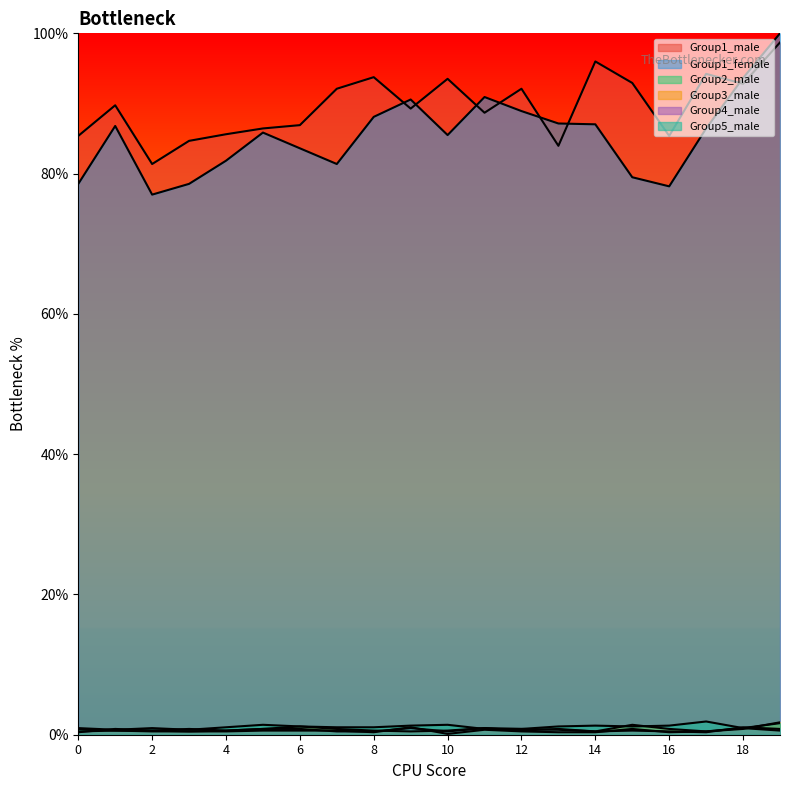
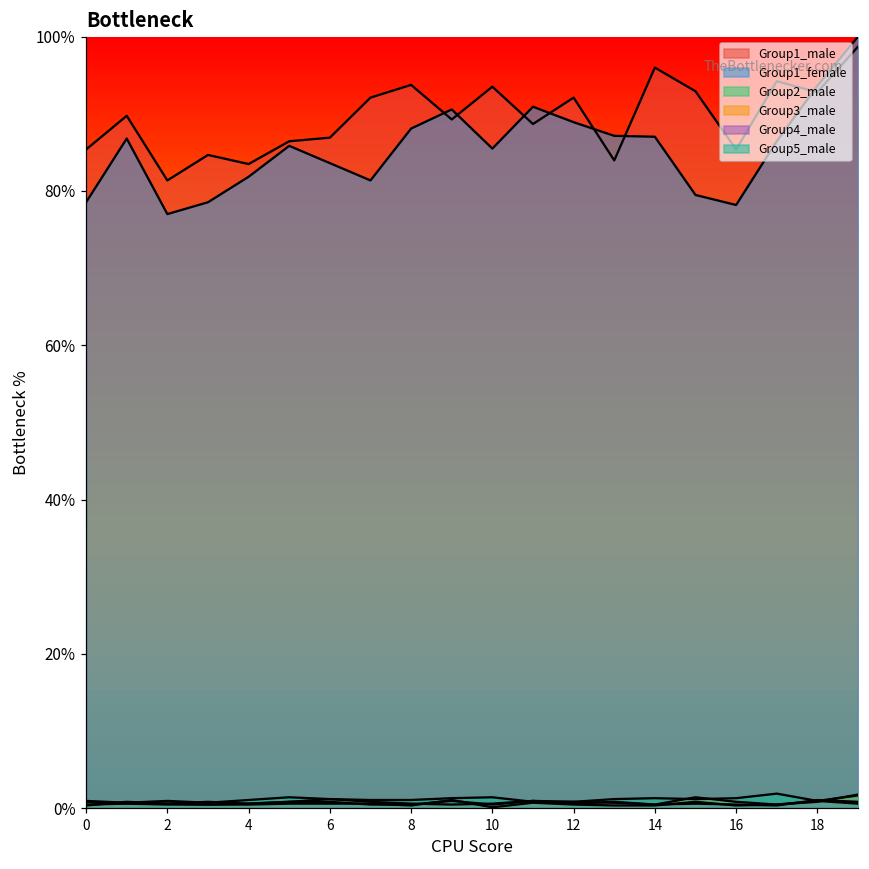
  {
    "Group1_male": {
      "0": "85%",
      "2": "81%",
-     "4": "86%",
+     "4": "83%",
      "6": "87%",
      "8": "94%",
      "10": "94%",
      "12": "92%",
      "14": "96%"
    },
    "Group1_female": {
      "0": "79%",
      "2": "77%",
      "4": "82%",
      "6": "84%",
      "8": "88%",
      "10": "85%",
      "12": "89%",
      "14": "87%",
      "16": "78%"
    }
  }
